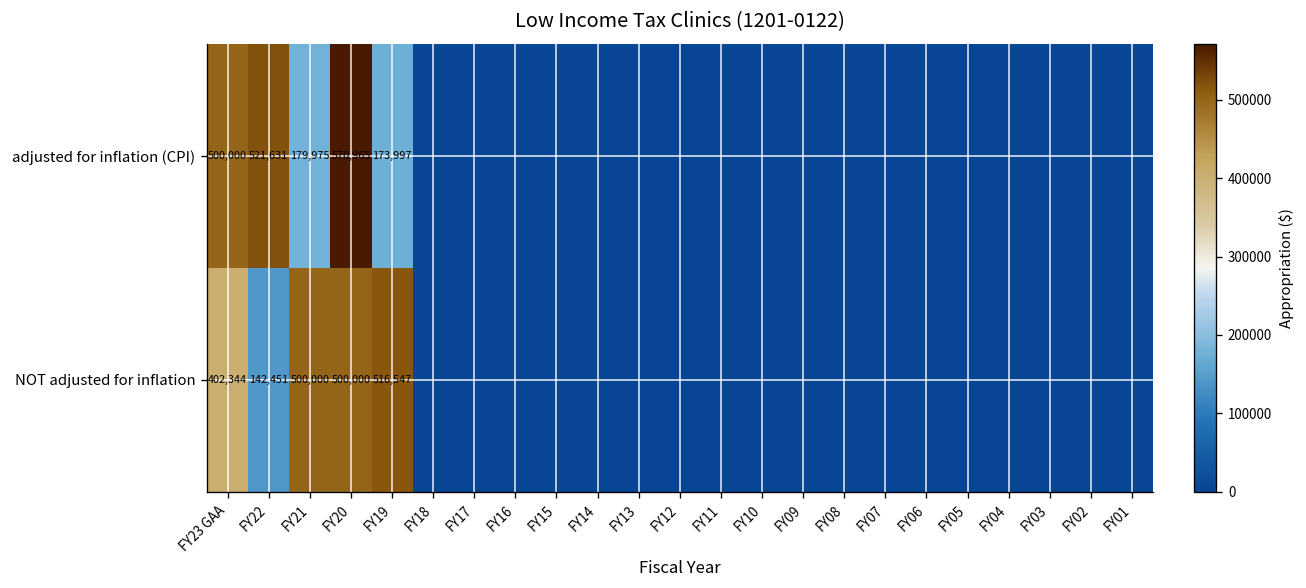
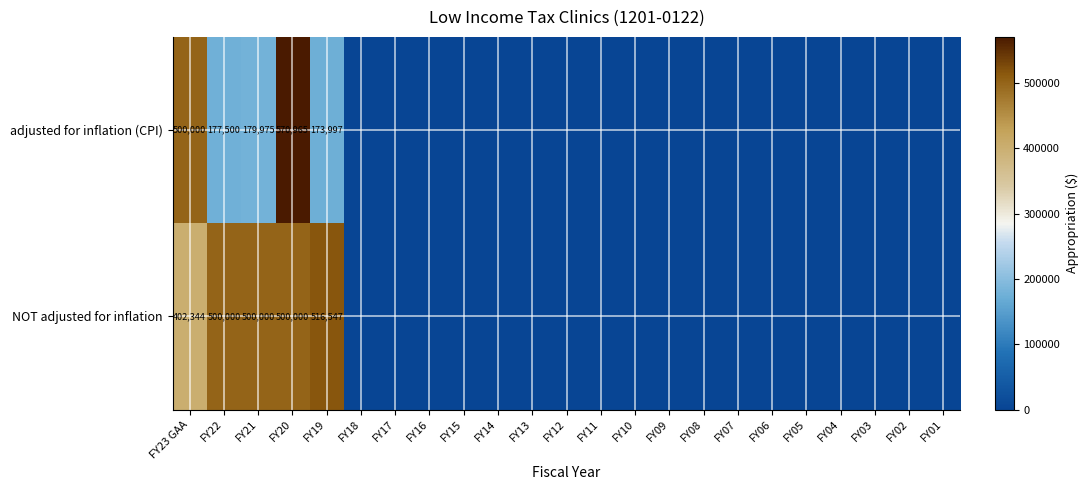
  {
    "adjusted for inflation (CPI)": {
      "FY23 GAA": "500,000",
-     "FY22": "521,631",
+     "FY22": "177,500",
      "FY21": "179,975",
      "FY20": "570,965",
      "FY19": "173,997"
    },
    "NOT adjusted for inflation": {
      "FY23 GAA": "402,344",
-     "FY22": "142,451",
+     "FY22": "500,000",
      "FY21": "500,000",
      "FY20": "500,000",
      "FY19": "516,547"
    }
  }
